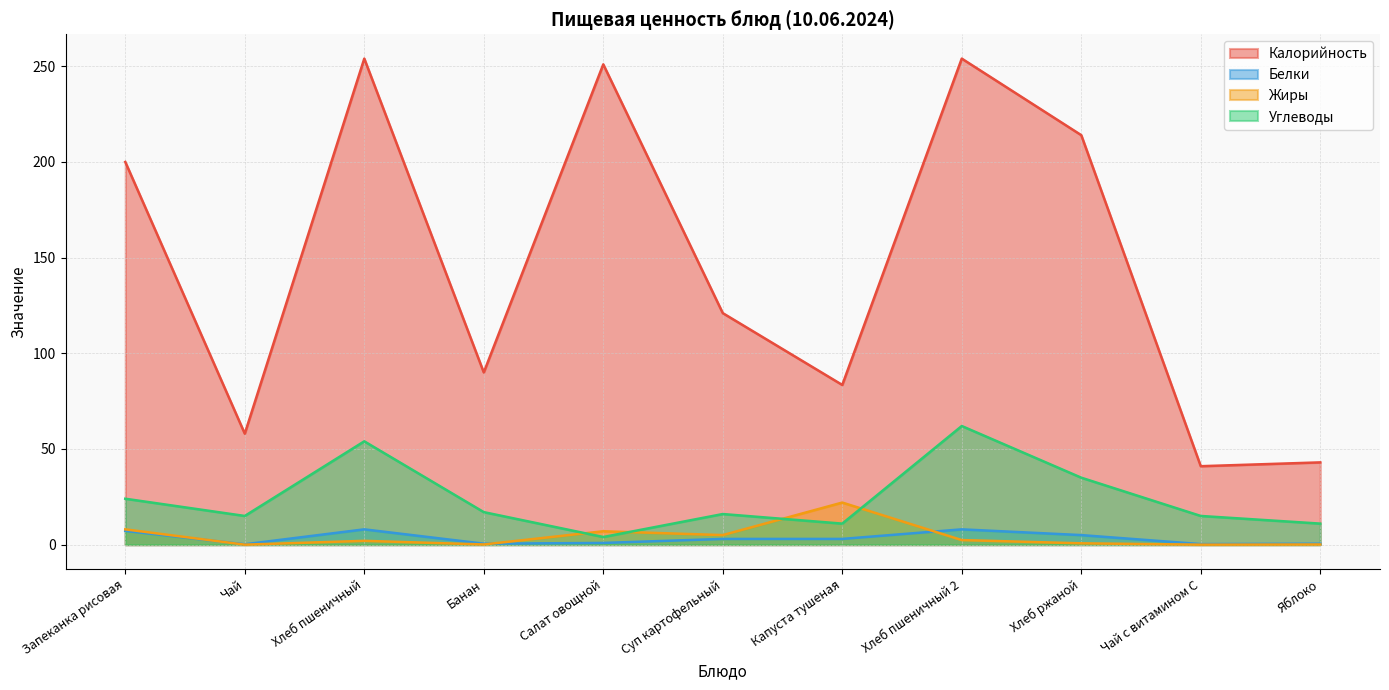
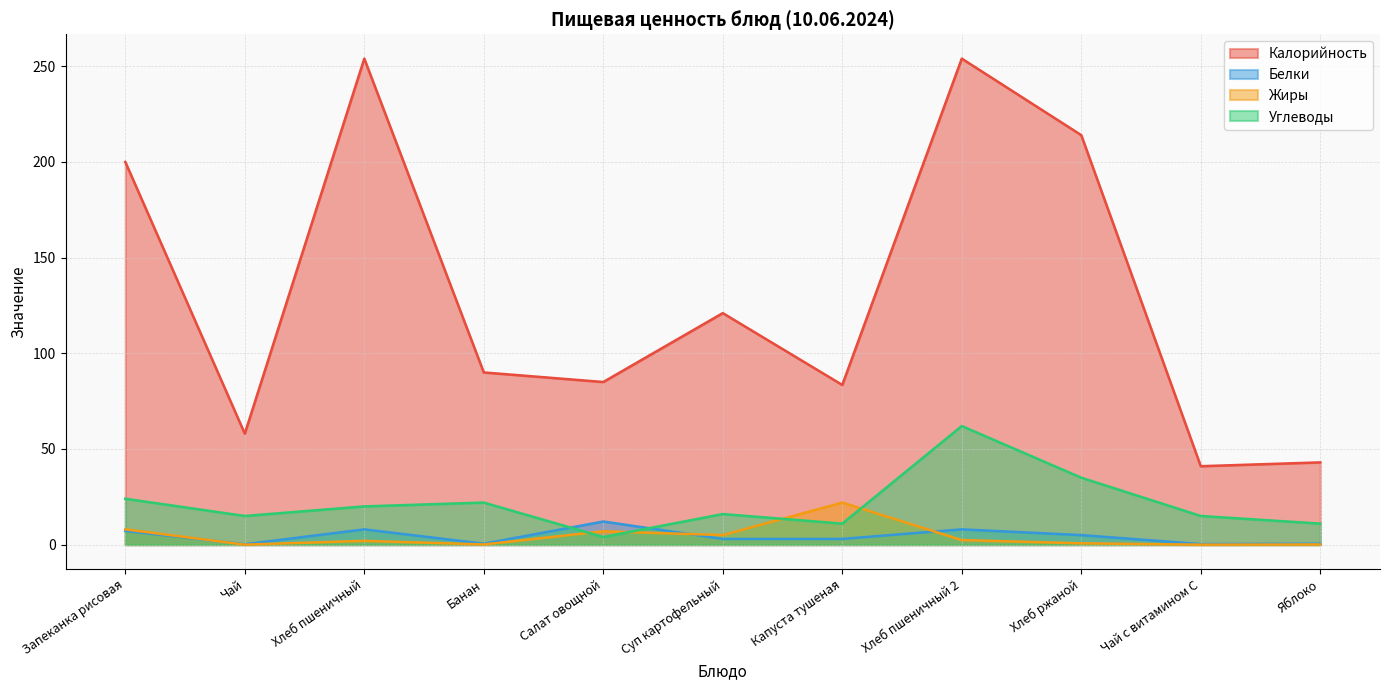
  {
    "Калорийность": {
      "Запеканка рисовая": 200,
      "Чай": 58,
      "Хлеб пшеничный": 254,
      "Банан": 90,
-     "Салат овощной": 251,
+     "Салат овощной": 85,
      "Суп картофельный": 121,
      "Капуста тушеная": 83,
      "Хлеб пшеничный 2": 254,
      "Хлеб ржаной": 214,
      "Чай с витамином С": 41,
      "Яблоко": 43
    },
    "Белки": {
      "Хлеб пшеничный": 8,
-     "Салат овощной": 1,
+     "Салат овощной": 12,
      "Суп картофельный": 3,
      "Капуста тушеная": 3,
      "Хлеб пшеничный 2": 8,
      "Хлеб ржаной": 5
    },
    "Жиры": {
      "Хлеб пшеничный": 2,
      "Салат овощной": 7,
      "Суп картофельный": 5,
      "Капуста тушеная": 22,
      "Хлеб пшеничный 2": 2,
      "Хлеб ржаной": 1
    },
    "Углеводы": {
      "Запеканка рисовая": 24,
      "Чай": 15,
-     "Хлеб пшеничный": 54,
-     "Банан": 17,
+     "Хлеб пшеничный": 20,
+     "Банан": 22,
      "Салат овощной": 4,
      "Суп картофельный": 16,
      "Капуста тушеная": 11,
      "Хлеб пшеничный 2": 62,
      "Хлеб ржаной": 35,
      "Чай с витамином С": 15,
      "Яблоко": 11
    }
  }
